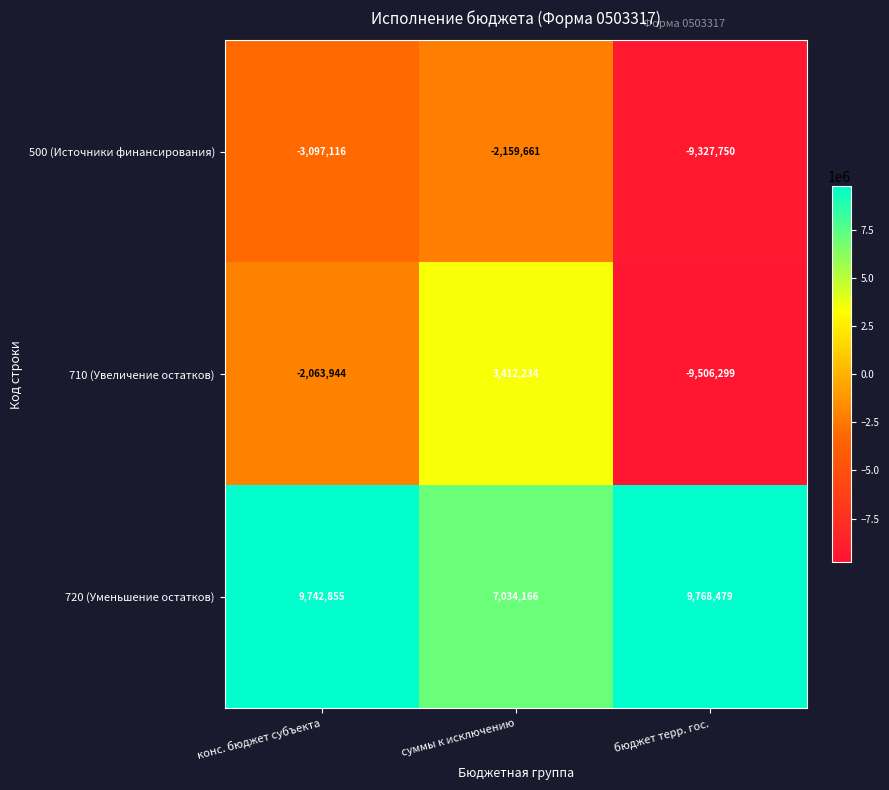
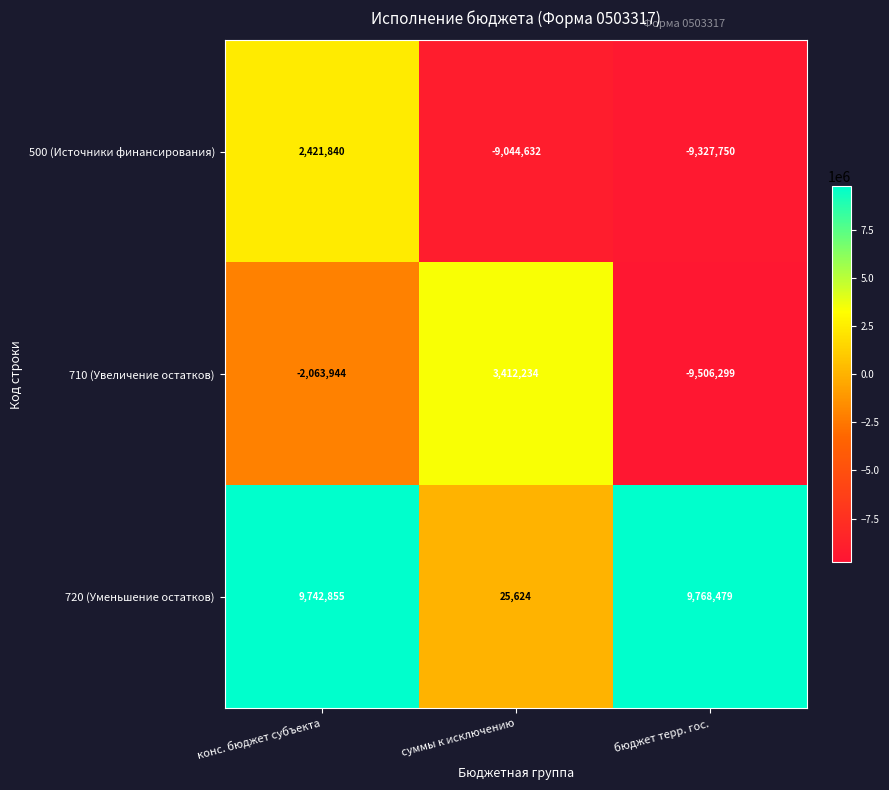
  {
    "500 (Источники финансирования)": {
-     "конс. бюджет субъекта": "-3,097,116",
-     "суммы к исключению": "-2,159,661",
+     "конс. бюджет субъекта": "2,421,840",
+     "суммы к исключению": "-9,044,632",
      "бюджет терр. гос.": "-9,327,750"
    },
    "710 (Увеличение остатков)": {
      "конс. бюджет субъекта": "-2,063,944",
      "суммы к исключению": "3,412,234",
      "бюджет терр. гос.": "-9,506,299"
    },
    "720 (Уменьшение остатков)": {
      "конс. бюджет субъекта": "9,742,855",
-     "суммы к исключению": "7,034,166",
+     "суммы к исключению": "25,624",
      "бюджет терр. гос.": "9,768,479"
    }
  }
